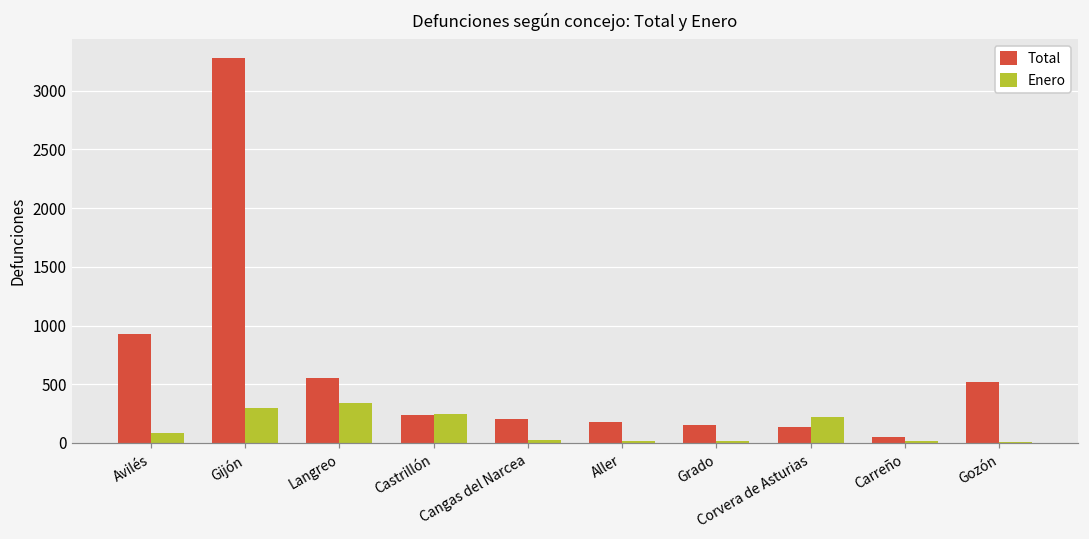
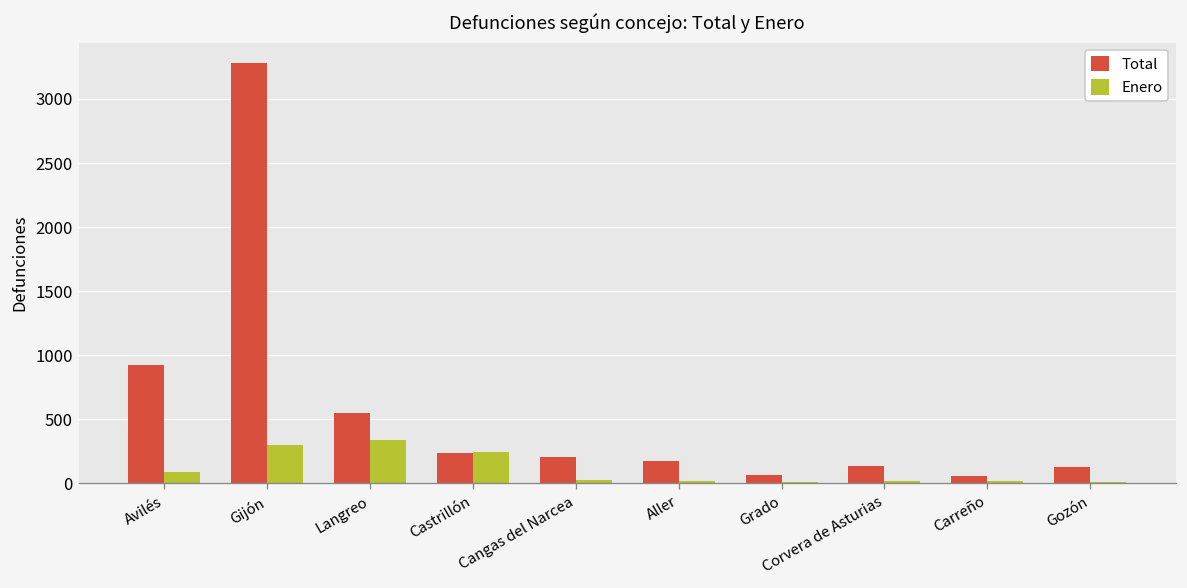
  {
    "Total": {
      "Avilés": 930,
      "Gijón": 3280,
      "Langreo": 550,
      "Castrillón": 240,
      "Cangas del Narcea": 200,
      "Aller": 170,
-     "Grado": 150,
+     "Grado": 60,
      "Corvera de Asturias": 140,
      "Carreño": 50,
-     "Gozón": 520
+     "Gozón": 130
    },
    "Enero": {
      "Avilés": 90,
      "Gijón": 300,
      "Langreo": 340,
      "Castrillón": 250,
      "Cangas del Narcea": 30,
-     "Corvera de Asturias": 220
+     "Corvera de Asturias": 20
    }
  }
